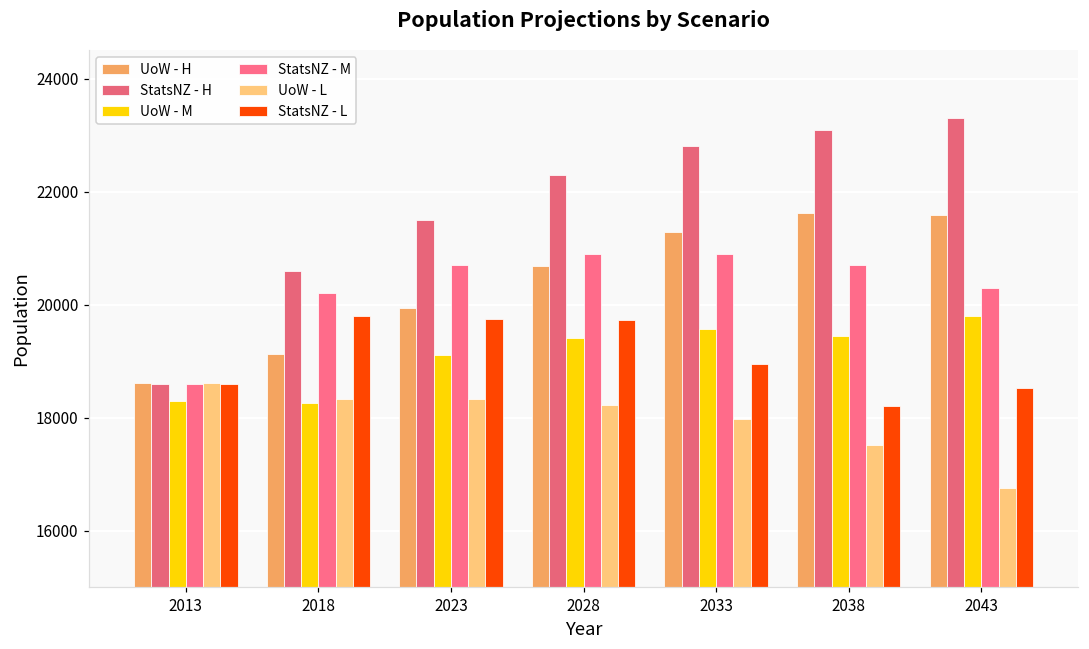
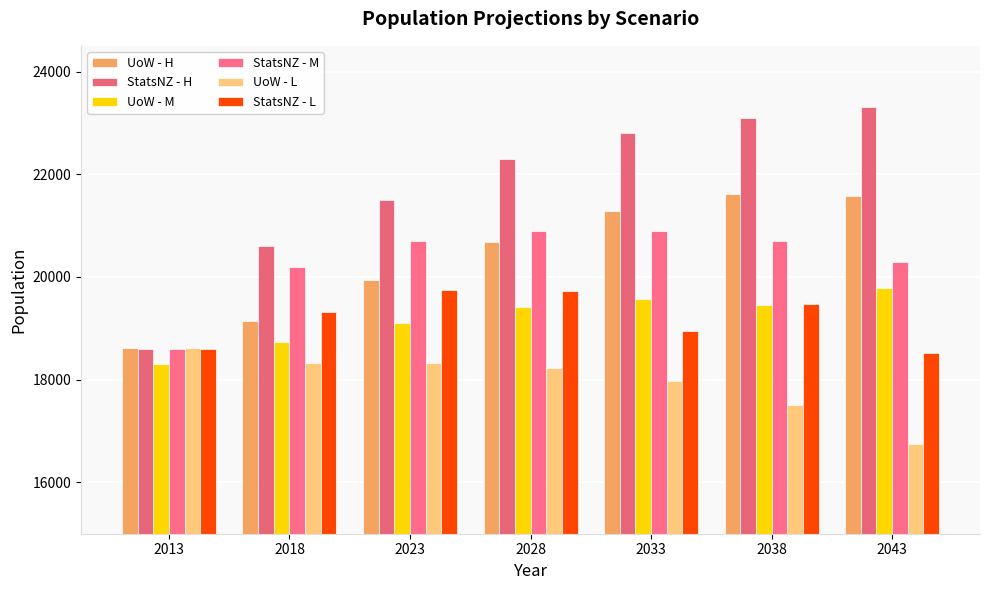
  {
    "UoW - M": {
      "2013": 18300,
-     "2018": 18300,
+     "2018": 18700,
      "2023": 19100,
      "2028": 19400,
      "2033": 19600,
      "2038": 19500,
      "2043": 19800
    },
    "StatsNZ - L": {
      "2013": 18600,
-     "2018": 19800,
+     "2018": 19300,
      "2023": 19800,
      "2028": 19700,
      "2033": 19000,
-     "2038": 18200,
+     "2038": 19500,
      "2043": 18500
    }
  }
